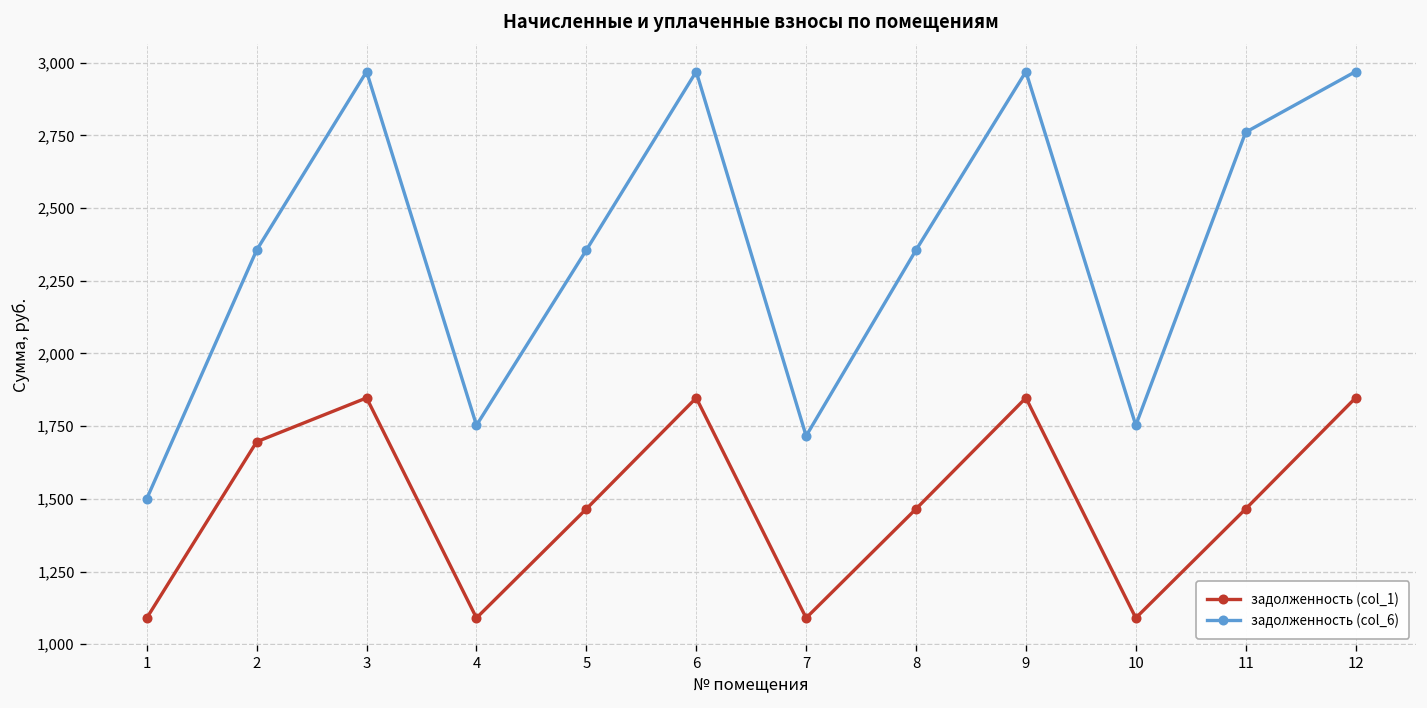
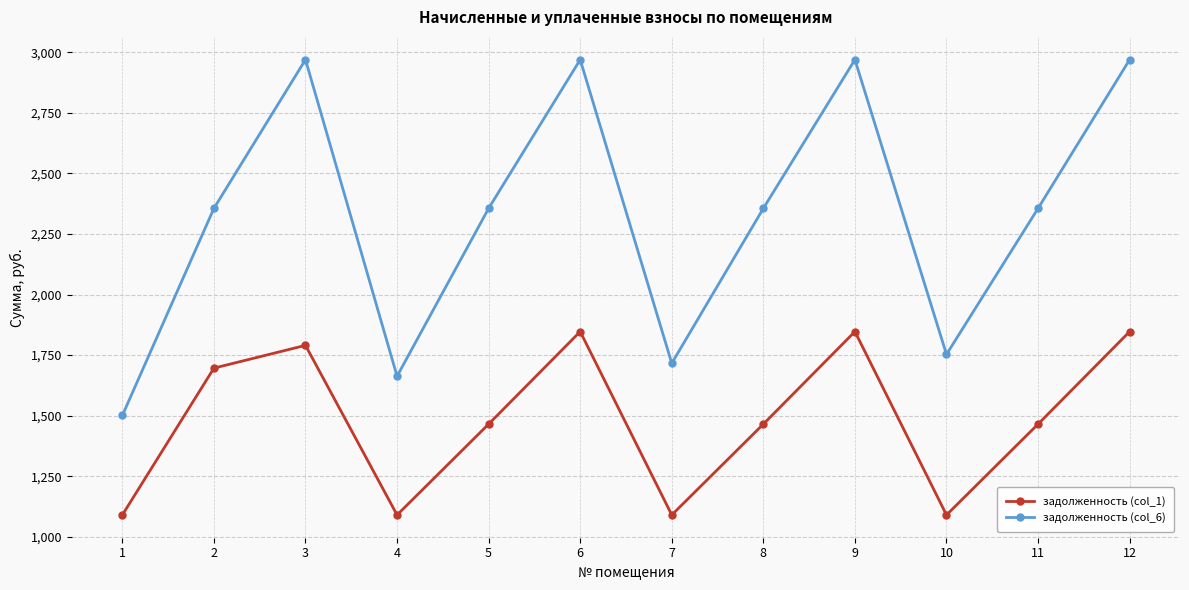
  {
    "задолженность (col_1)": {
      "1": "1,090",
      "2": "1,700",
-     "3": "1,850",
+     "3": "1,790",
      "4": "1,090",
      "5": "1,470",
      "6": "1,850",
      "7": "1,090",
      "8": "1,470",
      "9": "1,850",
      "10": "1,090",
      "11": "1,470",
      "12": "1,850"
    },
    "задолженность (col_6)": {
      "1": "1,500",
      "2": "2,360",
      "3": "2,970",
-     "4": "1,750",
+     "4": "1,660",
      "5": "2,360",
      "6": "2,970",
      "7": "1,720",
      "8": "2,360",
      "9": "2,970",
      "10": "1,750",
-     "11": "2,760",
+     "11": "2,360",
      "12": "2,970"
    }
  }
